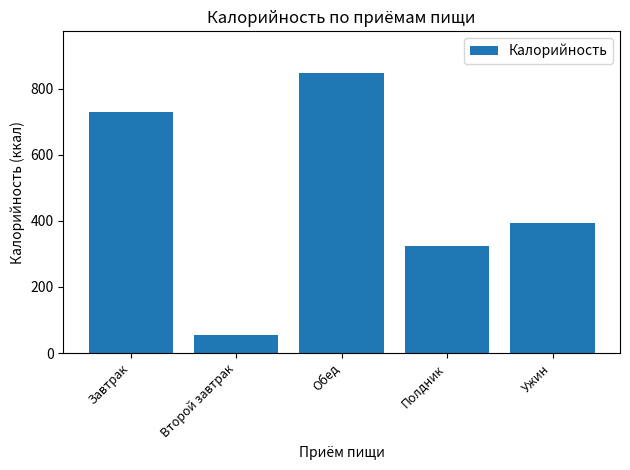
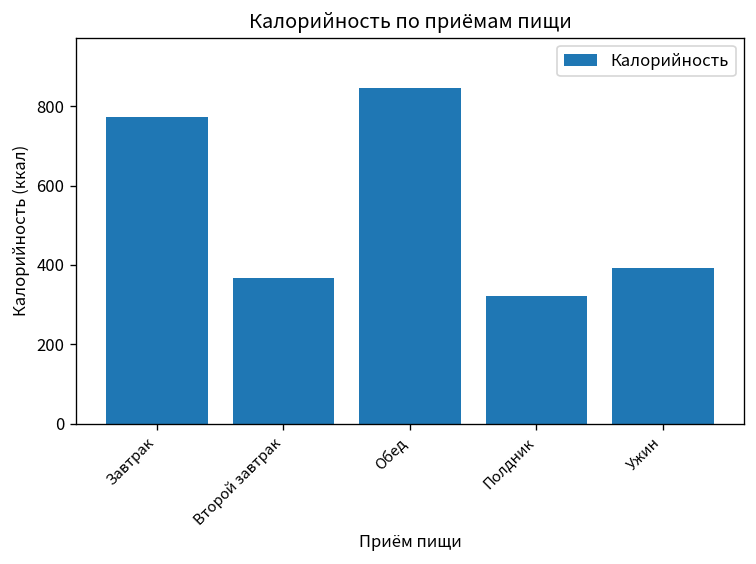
  {
-   "Завтрак": 730,
-   "Второй завтрак": 60,
+   "Завтрак": 770,
+   "Второй завтрак": 370,
    "Обед": 850,
    "Полдник": 320,
    "Ужин": 390
  }
